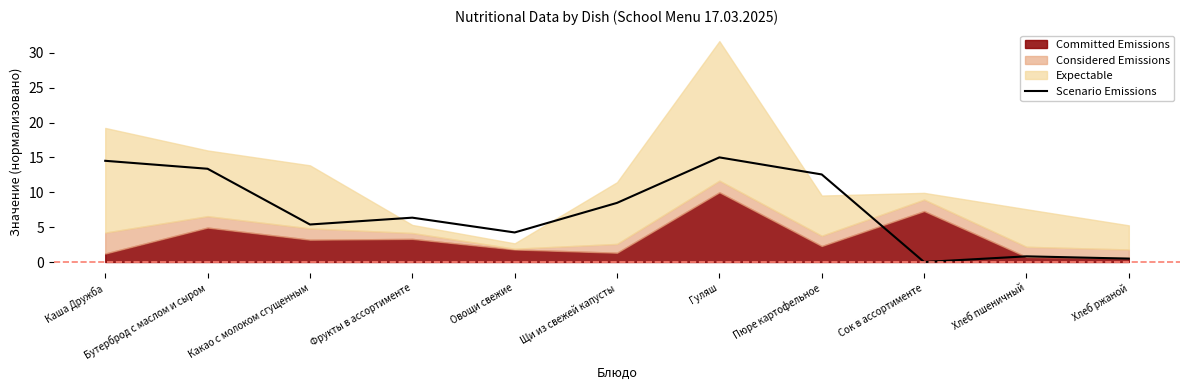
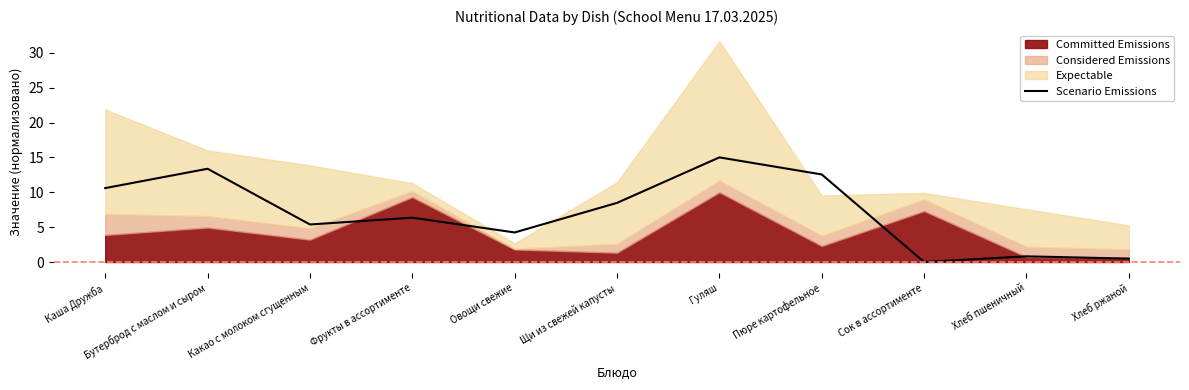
  {
    "Scenario Emissions": {
-     "Каша Дружба": 15,
+     "Каша Дружба": 11,
      "Бутерброд с маслом и сыром": 13,
      "Какао с молоком сгущенным": 5,
      "Фрукты в ассортименте": 6,
      "Овощи свежие": 4,
      "Щи из свежей капусты": 8,
      "Гуляш": 15,
      "Пюре картофельное": 13,
      "Сок в ассортименте": 0
    },
    "Committed Emissions": {
-     "Каша Дружба": 1,
+     "Каша Дружба": 4,
      "Бутерброд с маслом и сыром": 5,
      "Какао с молоком сгущенным": 3,
-     "Фрукты в ассортименте": 3,
+     "Фрукты в ассортименте": 9,
      "Щи из свежей капусты": 1,
      "Гуляш": 10,
      "Пюре картофельное": 2,
      "Сок в ассортименте": 7
    }
  }
